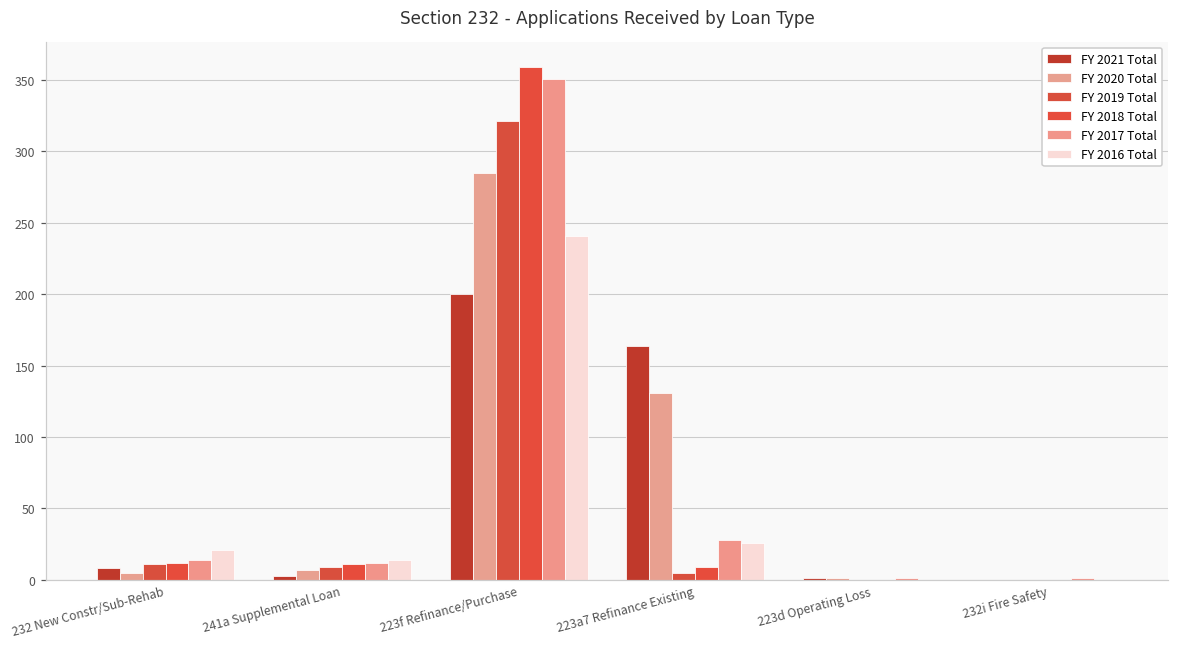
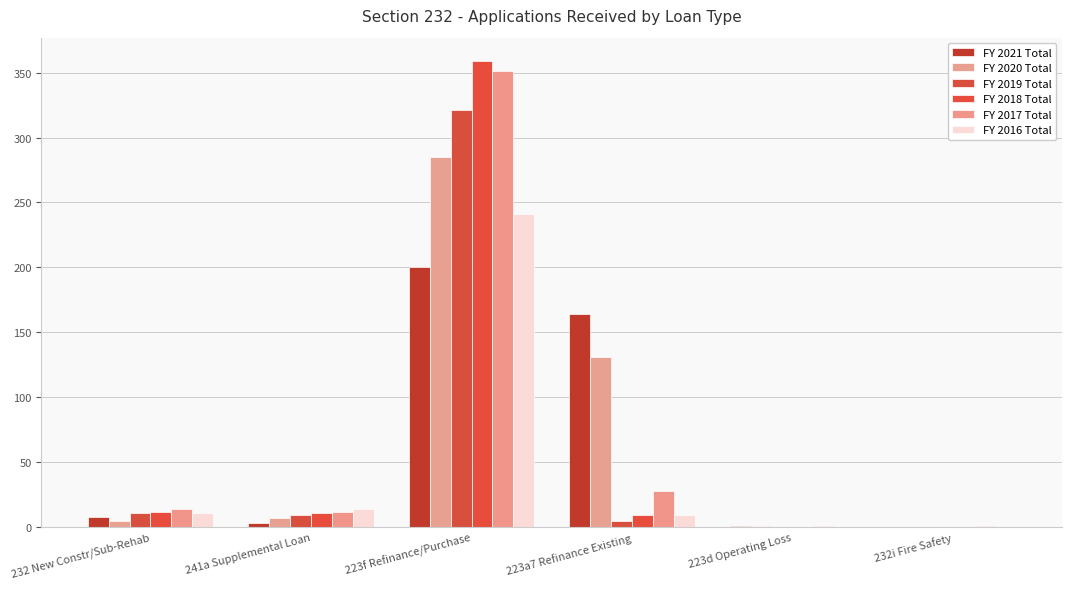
  {
    "FY 2016 Total": {
-     "232 New Constr/Sub-Rehab": 21,
+     "232 New Constr/Sub-Rehab": 11,
      "241a Supplemental Loan": 14,
      "223f Refinance/Purchase": 241,
-     "223a7 Refinance Existing": 26,
+     "223a7 Refinance Existing": 9,
      "223d Operating Loss": 0,
      "232i Fire Safety": 0
    }
  }
